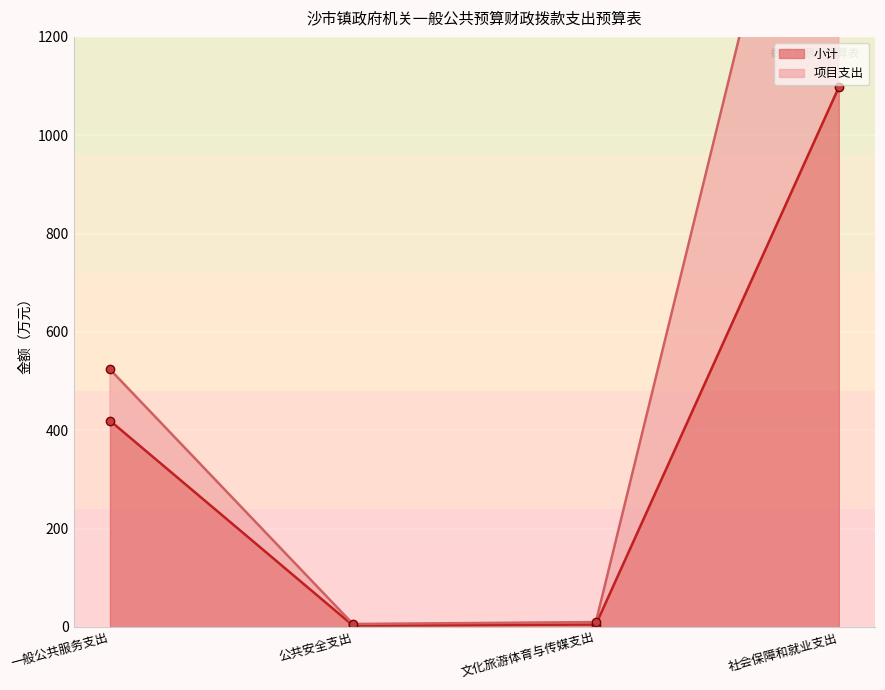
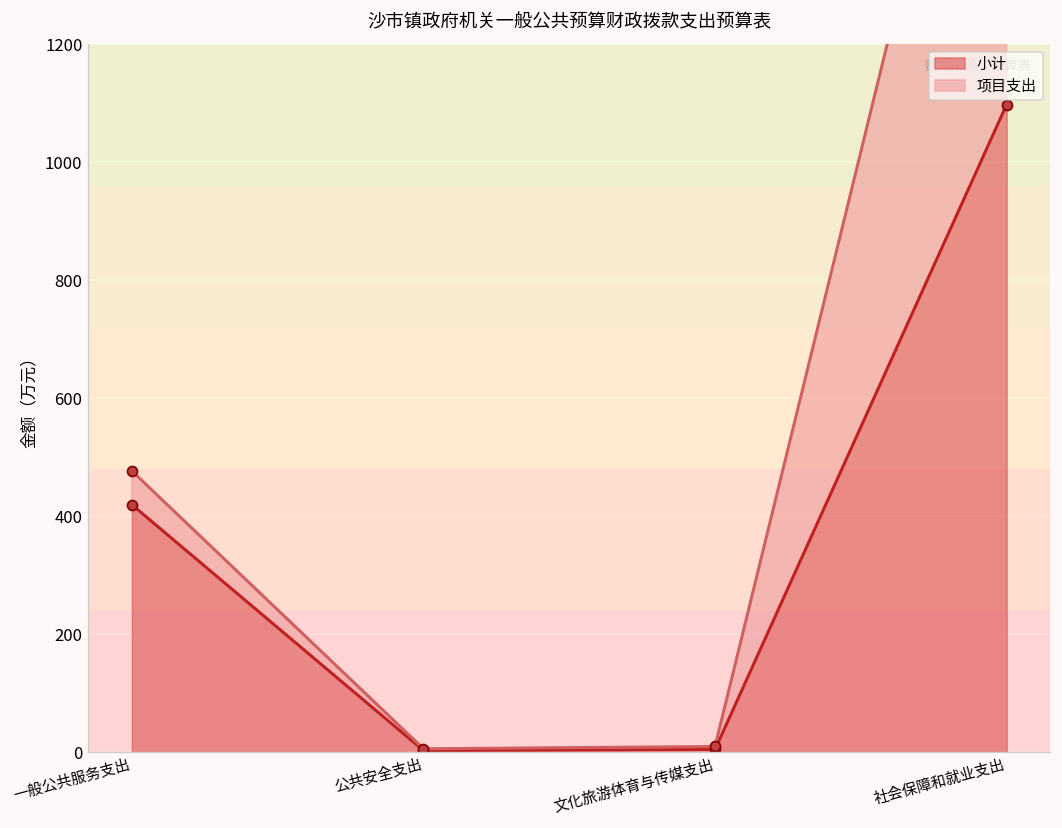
  {
    "小计": {
      "一般公共服务支出": 420,
      "社会保障和就业支出": 1100
    },
    "项目支出": {
-     "一般公共服务支出": 100
+     "一般公共服务支出": 60
    }
  }
